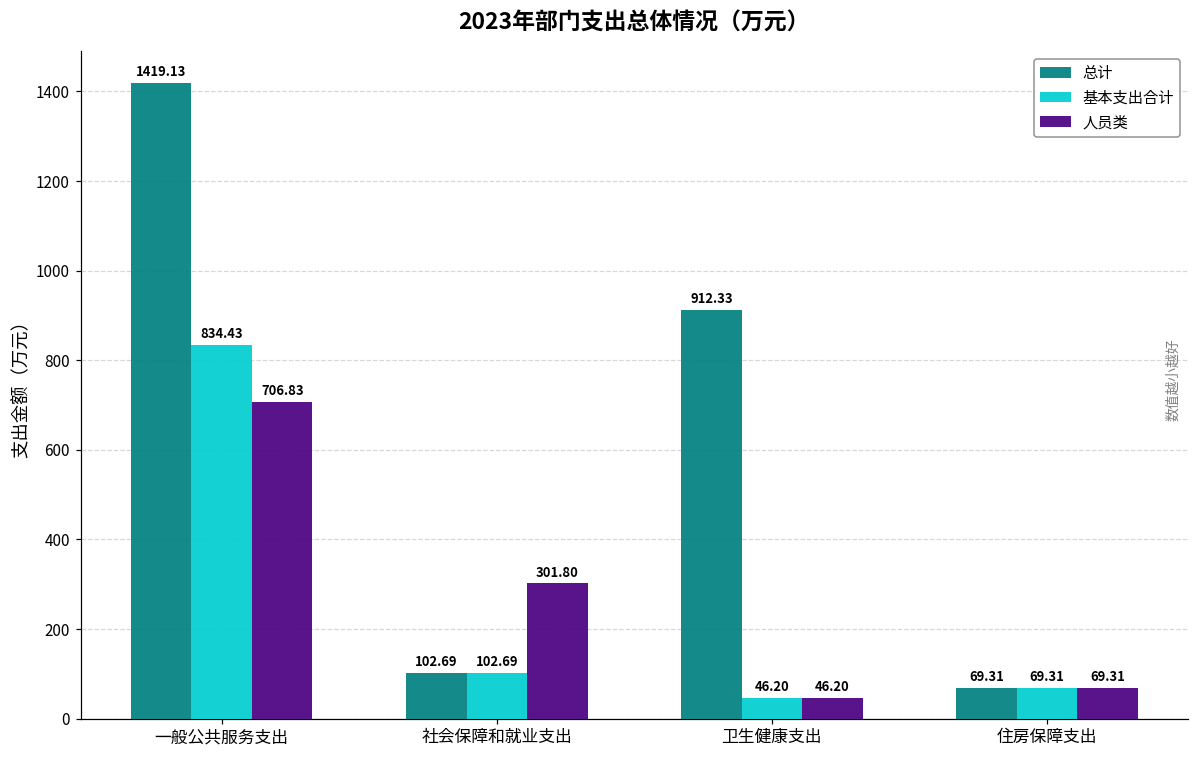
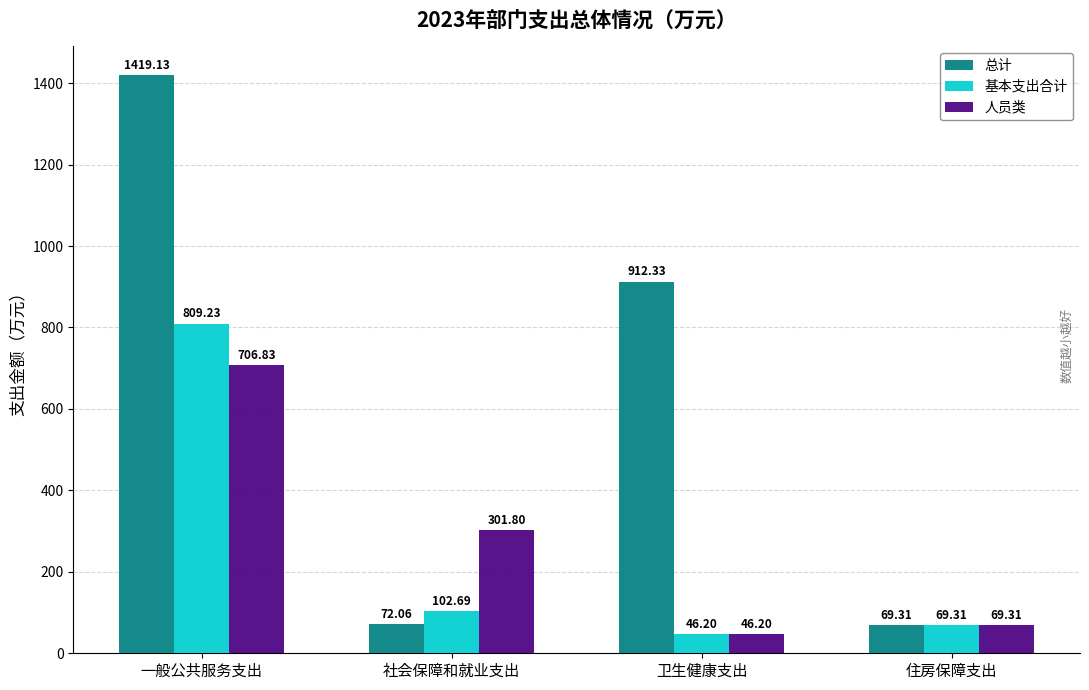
  {
    "总计": {
      "一般公共服务支出": 1419.13,
-     "社会保障和就业支出": 102.69,
+     "社会保障和就业支出": 72.06,
      "卫生健康支出": 912.33,
      "住房保障支出": 69.31
    },
    "基本支出合计": {
-     "一般公共服务支出": 834.43,
+     "一般公共服务支出": 809.23,
      "社会保障和就业支出": 102.69,
      "卫生健康支出": 46.20,
      "住房保障支出": 69.31
    },
    "人员类": {
      "一般公共服务支出": 706.83,
      "社会保障和就业支出": 301.80,
      "卫生健康支出": 46.20,
      "住房保障支出": 69.31
    }
  }
